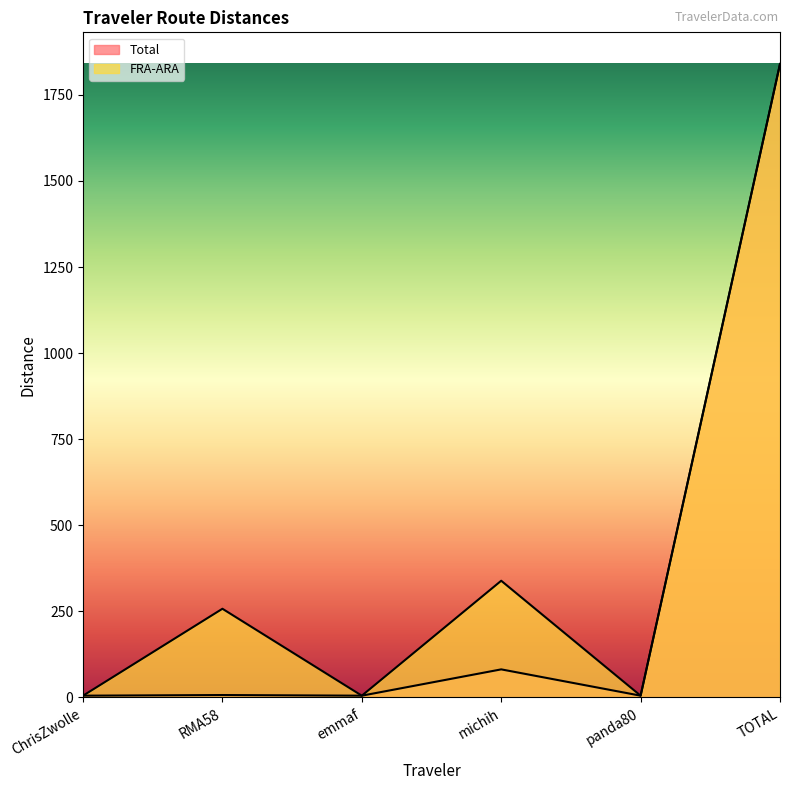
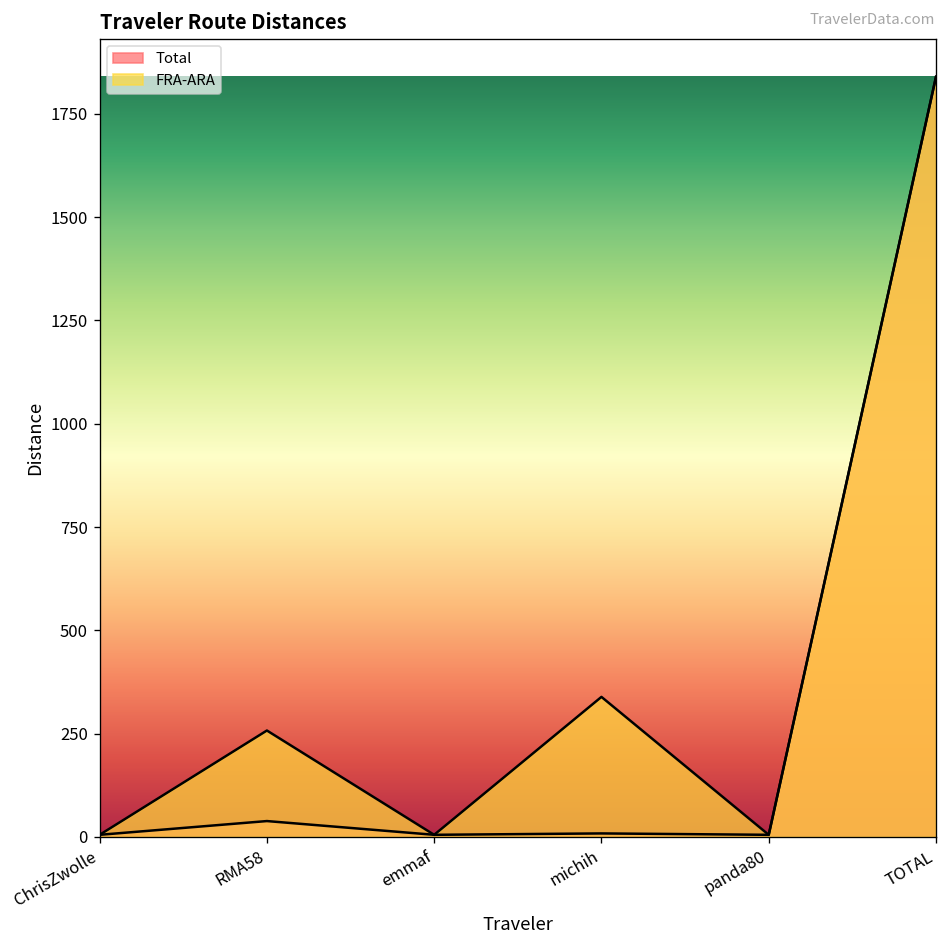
  {
    "Total": {
-     "RMA58": 10,
-     "michih": 80
+     "RMA58": 40,
+     "michih": 10
    },
    "FRA-ARA": {
      "RMA58": 260,
      "michih": 340
    }
  }
